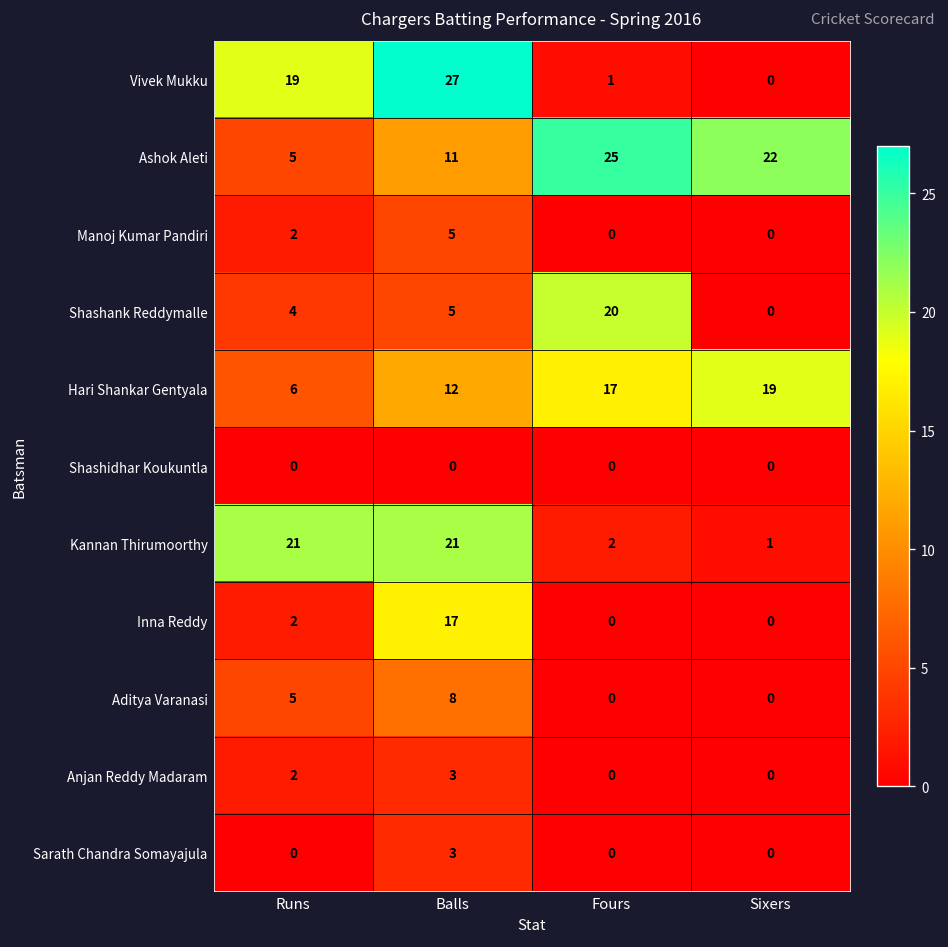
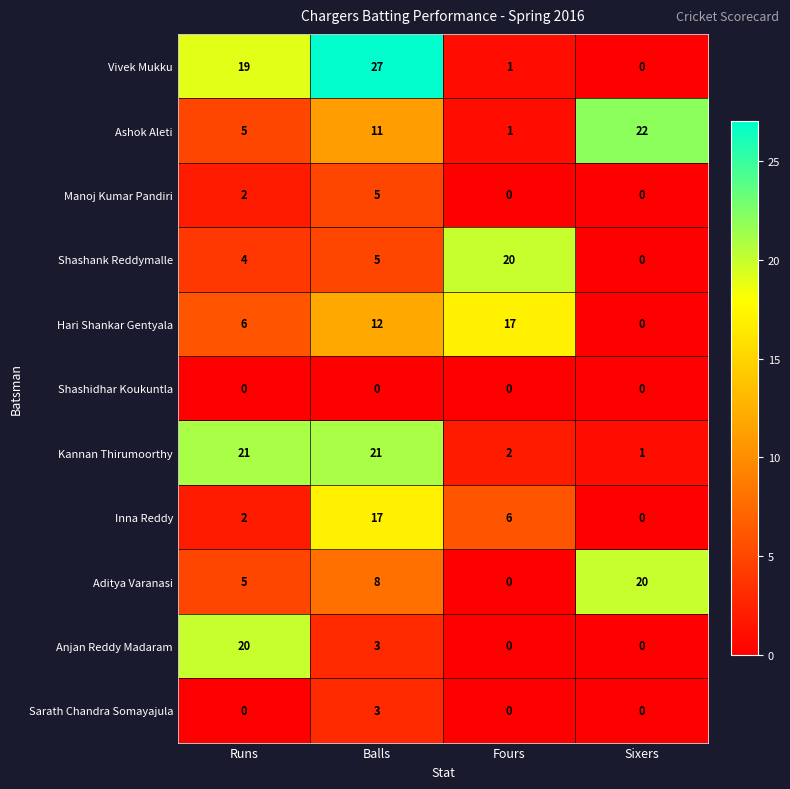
  {
    "Vivek Mukku": {
      "Runs": 19,
      "Balls": 27,
      "Fours": 1,
      "Sixers": 0
    },
    "Ashok Aleti": {
      "Runs": 5,
      "Balls": 11,
-     "Fours": 25,
+     "Fours": 1,
      "Sixers": 22
    },
    "Manoj Kumar Pandiri": {
      "Runs": 2,
      "Balls": 5,
      "Fours": 0,
      "Sixers": 0
    },
    "Shashank Reddymalle": {
      "Runs": 4,
      "Balls": 5,
      "Fours": 20,
      "Sixers": 0
    },
    "Hari Shankar Gentyala": {
      "Runs": 6,
      "Balls": 12,
      "Fours": 17,
-     "Sixers": 19
+     "Sixers": 0
    },
    "Shashidhar Koukuntla": {
      "Runs": 0,
      "Balls": 0,
      "Fours": 0,
      "Sixers": 0
    },
    "Kannan Thirumoorthy": {
      "Runs": 21,
      "Balls": 21,
      "Fours": 2,
      "Sixers": 1
    },
    "Inna Reddy": {
      "Runs": 2,
      "Balls": 17,
-     "Fours": 0,
+     "Fours": 6,
      "Sixers": 0
    },
    "Aditya Varanasi": {
      "Runs": 5,
      "Balls": 8,
      "Fours": 0,
-     "Sixers": 0
+     "Sixers": 20
    },
    "Anjan Reddy Madaram": {
-     "Runs": 2,
+     "Runs": 20,
      "Balls": 3,
      "Fours": 0,
      "Sixers": 0
    },
    "Sarath Chandra Somayajula": {
      "Runs": 0,
      "Balls": 3,
      "Fours": 0,
      "Sixers": 0
    }
  }
